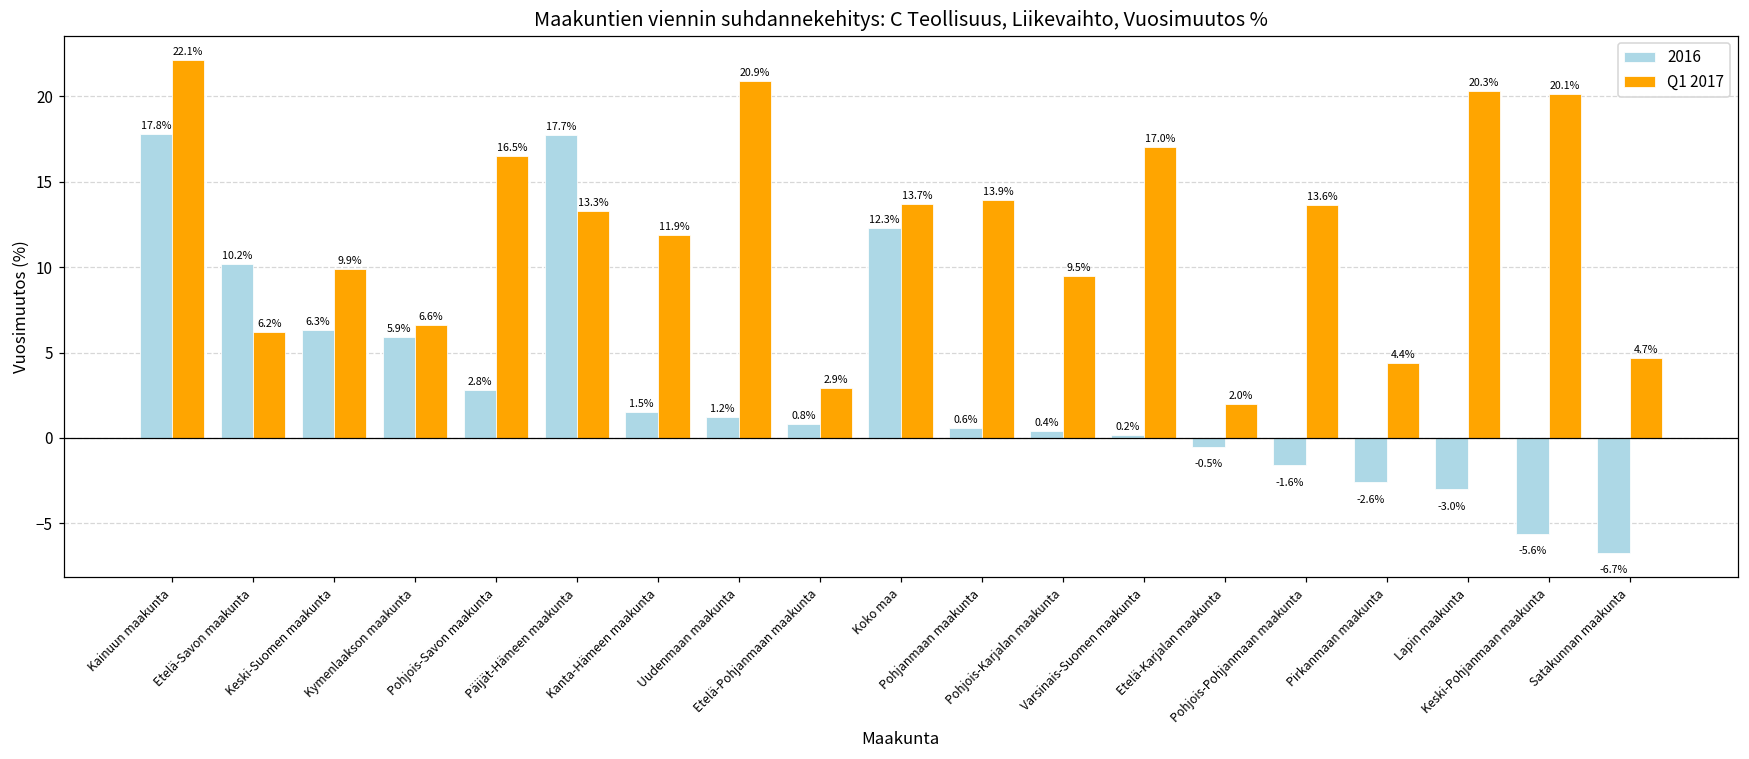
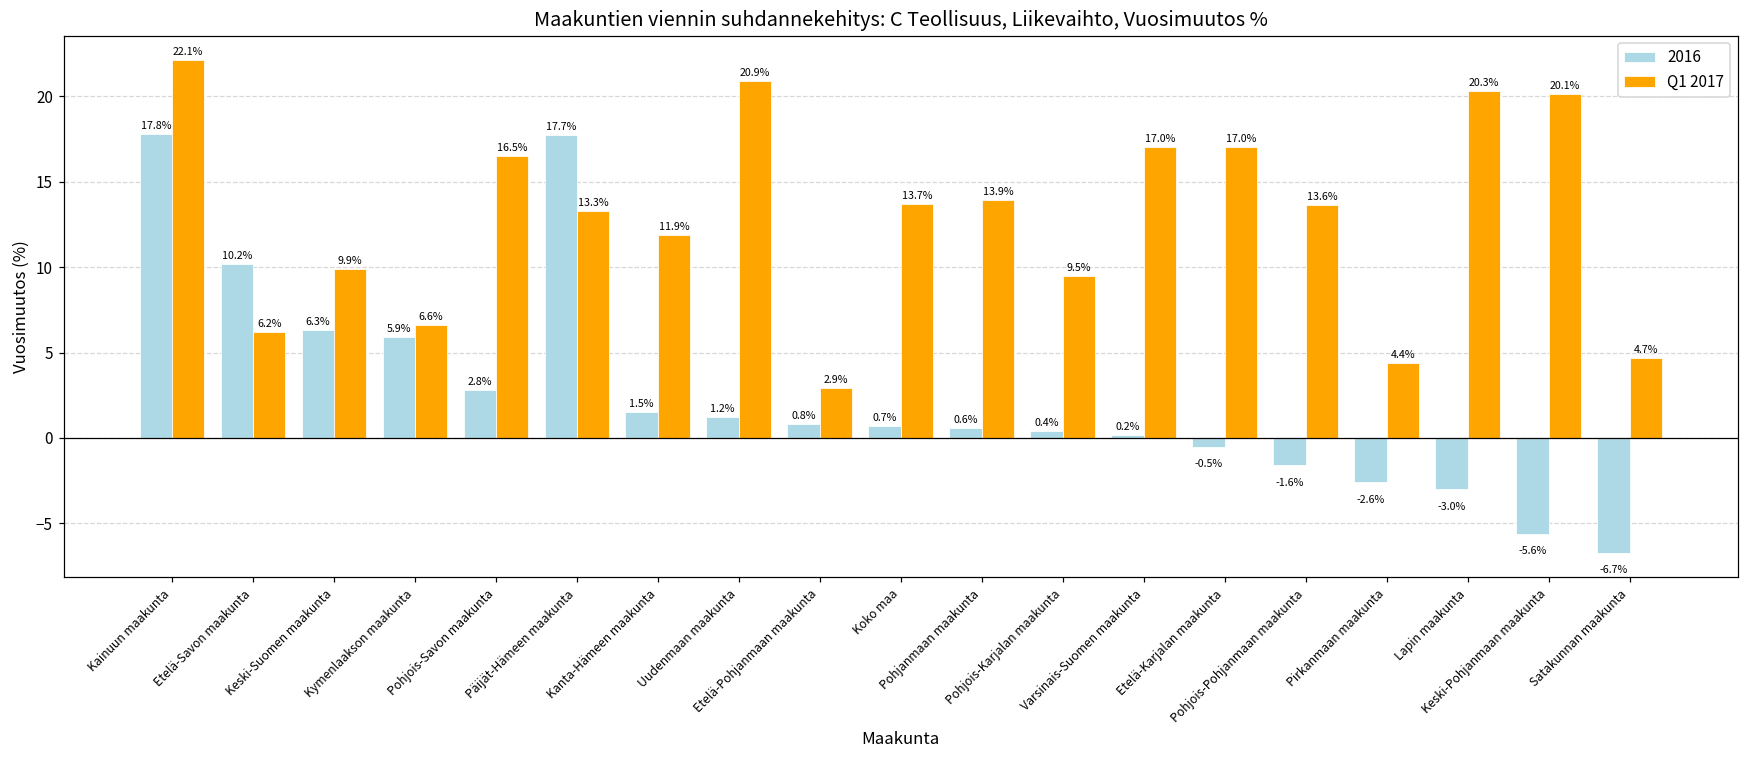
  {
    "2016": {
      "Kainuun maakunta": "17.8%",
      "Etelä-Savon maakunta": "10.2%",
      "Keski-Suomen maakunta": "6.3%",
      "Kymenlaakson maakunta": "5.9%",
      "Pohjois-Savon maakunta": "2.8%",
      "Päijät-Hämeen maakunta": "17.7%",
      "Kanta-Hämeen maakunta": "1.5%",
      "Uudenmaan maakunta": "1.2%",
      "Etelä-Pohjanmaan maakunta": "0.8%",
-     "Koko maa": "12.3%",
+     "Koko maa": "0.7%",
      "Pohjanmaan maakunta": "0.6%",
      "Pohjois-Karjalan maakunta": "0.4%",
      "Varsinais-Suomen maakunta": "0.2%",
      "Etelä-Karjalan maakunta": "-0.5%",
      "Pohjois-Pohjanmaan maakunta": "-1.6%",
      "Pirkanmaan maakunta": "-2.6%",
      "Lapin maakunta": "-3.0%",
      "Keski-Pohjanmaan maakunta": "-5.6%",
      "Satakunnan maakunta": "-6.7%"
    },
    "Q1 2017": {
      "Kainuun maakunta": "22.1%",
      "Etelä-Savon maakunta": "6.2%",
      "Keski-Suomen maakunta": "9.9%",
      "Kymenlaakson maakunta": "6.6%",
      "Pohjois-Savon maakunta": "16.5%",
      "Päijät-Hämeen maakunta": "13.3%",
      "Kanta-Hämeen maakunta": "11.9%",
      "Uudenmaan maakunta": "20.9%",
      "Etelä-Pohjanmaan maakunta": "2.9%",
      "Koko maa": "13.7%",
      "Pohjanmaan maakunta": "13.9%",
      "Pohjois-Karjalan maakunta": "9.5%",
      "Varsinais-Suomen maakunta": "17.0%",
-     "Etelä-Karjalan maakunta": "2.0%",
+     "Etelä-Karjalan maakunta": "17.0%",
      "Pohjois-Pohjanmaan maakunta": "13.6%",
      "Pirkanmaan maakunta": "4.4%",
      "Lapin maakunta": "20.3%",
      "Keski-Pohjanmaan maakunta": "20.1%",
      "Satakunnan maakunta": "4.7%"
    }
  }
